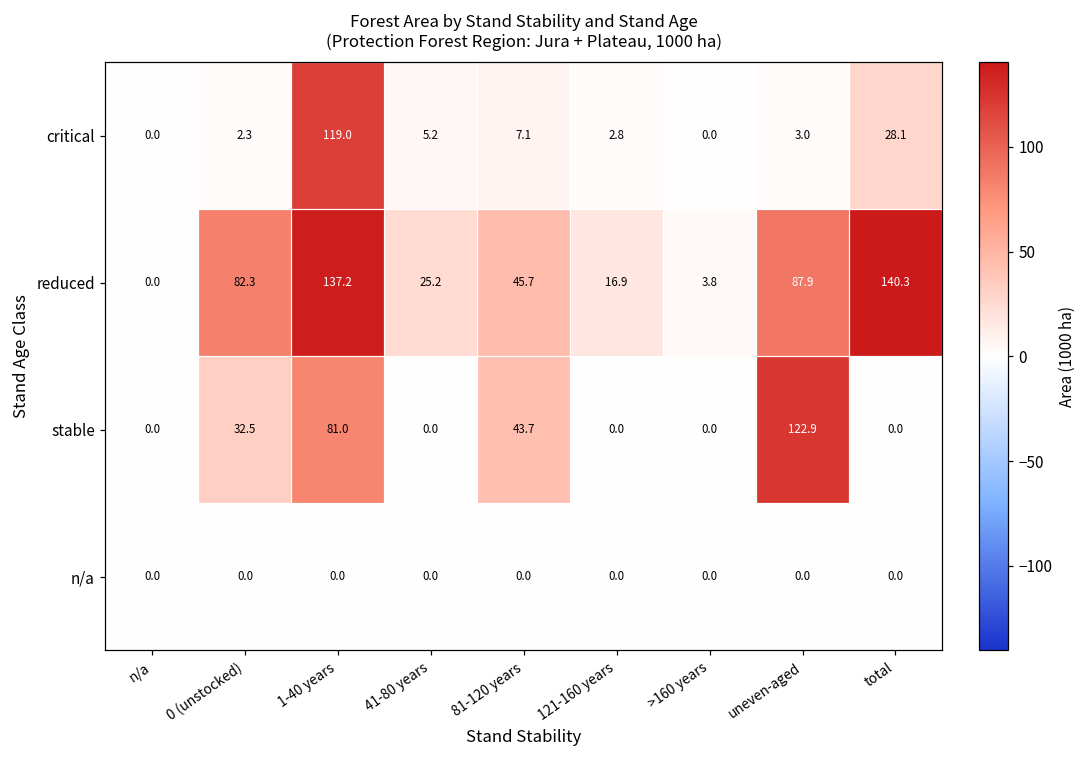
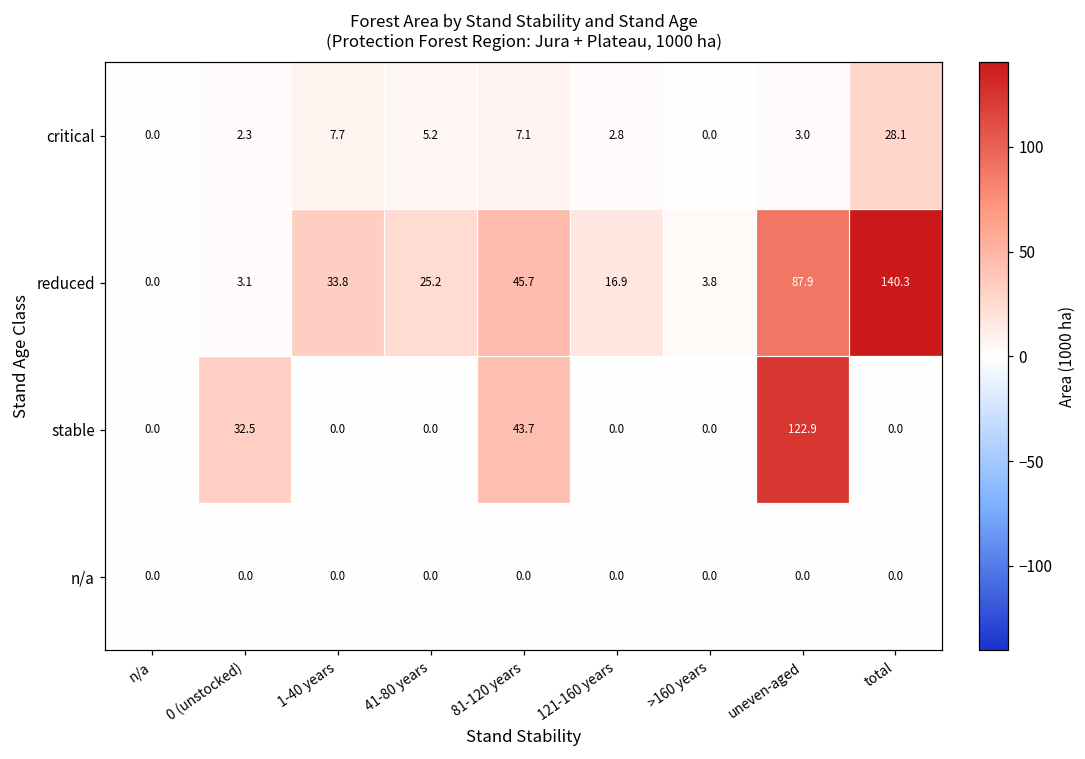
  {
    "critical": {
      "n/a": 0.0,
      "0 (unstocked)": 2.3,
-     "1-40 years": 119.0,
+     "1-40 years": 7.7,
      "41-80 years": 5.2,
      "81-120 years": 7.1,
      "121-160 years": 2.8,
      ">160 years": 0.0,
      "uneven-aged": 3.0,
      "total": 28.1
    },
    "reduced": {
      "n/a": 0.0,
-     "0 (unstocked)": 82.3,
-     "1-40 years": 137.2,
+     "0 (unstocked)": 3.1,
+     "1-40 years": 33.8,
      "41-80 years": 25.2,
      "81-120 years": 45.7,
      "121-160 years": 16.9,
      ">160 years": 3.8,
      "uneven-aged": 87.9,
      "total": 140.3
    },
    "stable": {
      "n/a": 0.0,
      "0 (unstocked)": 32.5,
-     "1-40 years": 81.0,
+     "1-40 years": 0.0,
      "41-80 years": 0.0,
      "81-120 years": 43.7,
      "121-160 years": 0.0,
      ">160 years": 0.0,
      "uneven-aged": 122.9,
      "total": 0.0
    },
    "n/a": {
      "n/a": 0.0,
      "0 (unstocked)": 0.0,
      "1-40 years": 0.0,
      "41-80 years": 0.0,
      "81-120 years": 0.0,
      "121-160 years": 0.0,
      ">160 years": 0.0,
      "uneven-aged": 0.0,
      "total": 0.0
    }
  }
